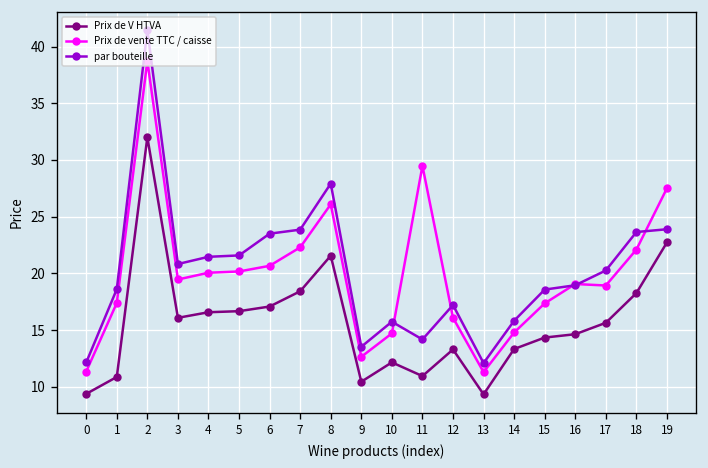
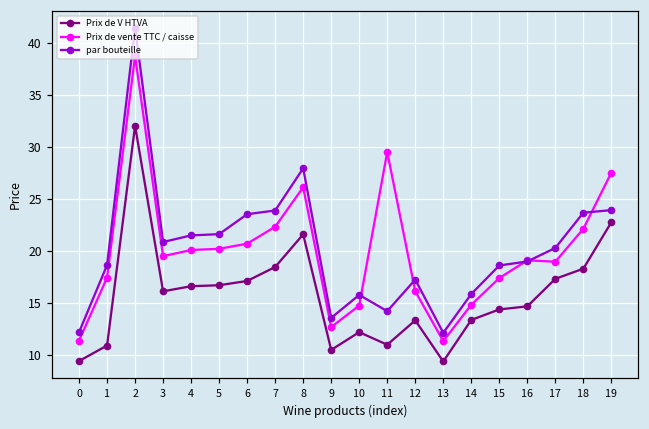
  {
    "Prix de V HTVA": {
      "0": 9,
      "1": 11,
      "2": 32,
      "3": 16,
      "4": 17,
      "5": 17,
      "6": 17,
      "7": 18,
      "8": 22,
      "9": 10,
      "10": 12,
      "11": 11,
      "12": 13,
      "13": 9,
      "14": 13,
      "15": 14,
      "16": 15,
-     "17": 16,
+     "17": 17,
      "18": 18,
      "19": 23
    },
    "Prix de vente TTC / caisse": {
      "0": 11,
      "1": 17,
      "3": 19,
      "4": 20,
      "5": 20,
      "6": 21,
      "7": 22,
      "8": 26,
      "9": 13,
      "10": 15,
      "11": 29,
      "12": 16,
      "13": 11,
      "14": 15,
      "15": 17,
      "17": 19,
      "18": 22,
      "19": 28
    },
    "par bouteille": {
      "0": 12,
      "1": 19,
      "3": 21,
      "4": 21,
      "5": 22,
      "6": 24,
      "7": 24,
      "8": 28,
      "9": 14,
      "10": 16,
      "11": 14,
      "12": 17,
      "13": 12,
      "14": 16,
      "15": 19,
      "17": 20,
      "18": 24,
      "19": 24
    }
  }
